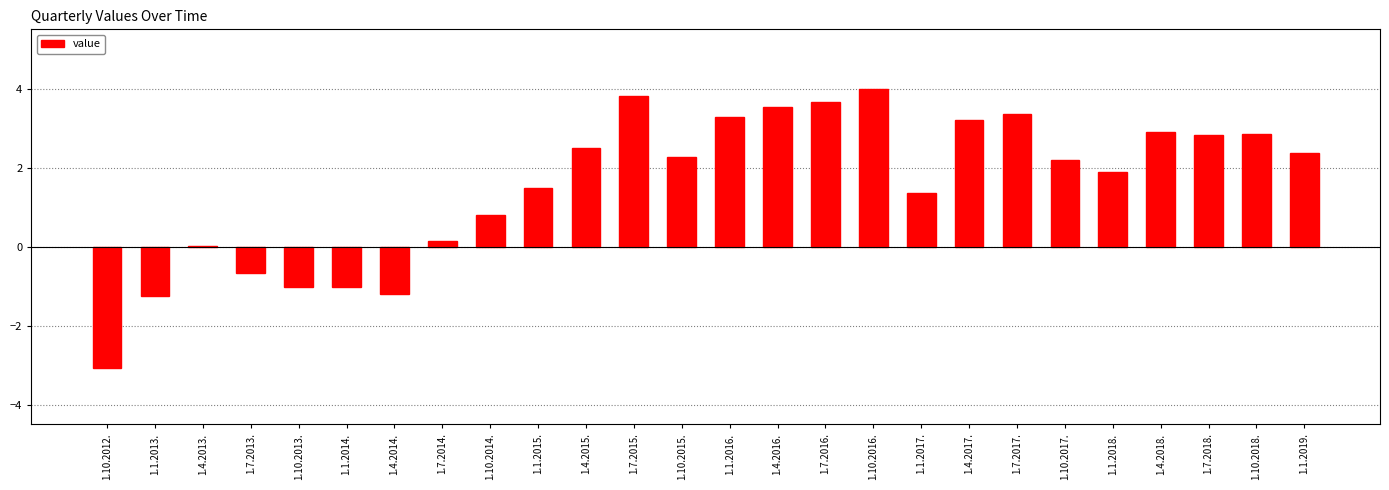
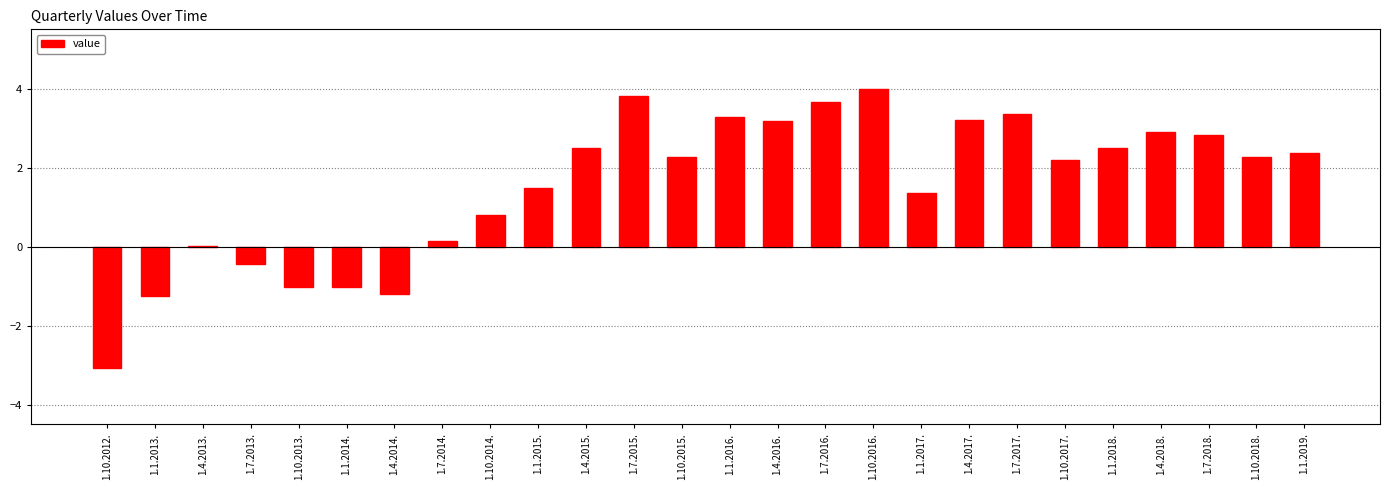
  {
    "1.10.2012.": -3.1,
    "1.1.2013.": -1.3,
-   "1.7.2013.": -0.7,
+   "1.7.2013.": -0.4,
    "1.10.2013.": -1.0,
    "1.1.2014.": -1.0,
    "1.4.2014.": -1.2,
    "1.7.2014.": 0.1,
    "1.10.2014.": 0.8,
    "1.1.2015.": 1.5,
    "1.4.2015.": 2.5,
    "1.7.2015.": 3.8,
    "1.10.2015.": 2.3,
    "1.1.2016.": 3.3,
-   "1.4.2016.": 3.5,
+   "1.4.2016.": 3.2,
    "1.7.2016.": 3.7,
    "1.10.2016.": 4.0,
    "1.1.2017.": 1.3,
    "1.4.2017.": 3.2,
    "1.7.2017.": 3.4,
    "1.10.2017.": 2.2,
-   "1.1.2018.": 1.9,
+   "1.1.2018.": 2.5,
    "1.4.2018.": 2.9,
    "1.7.2018.": 2.8,
-   "1.10.2018.": 2.9,
+   "1.10.2018.": 2.3,
    "1.1.2019.": 2.4
  }
